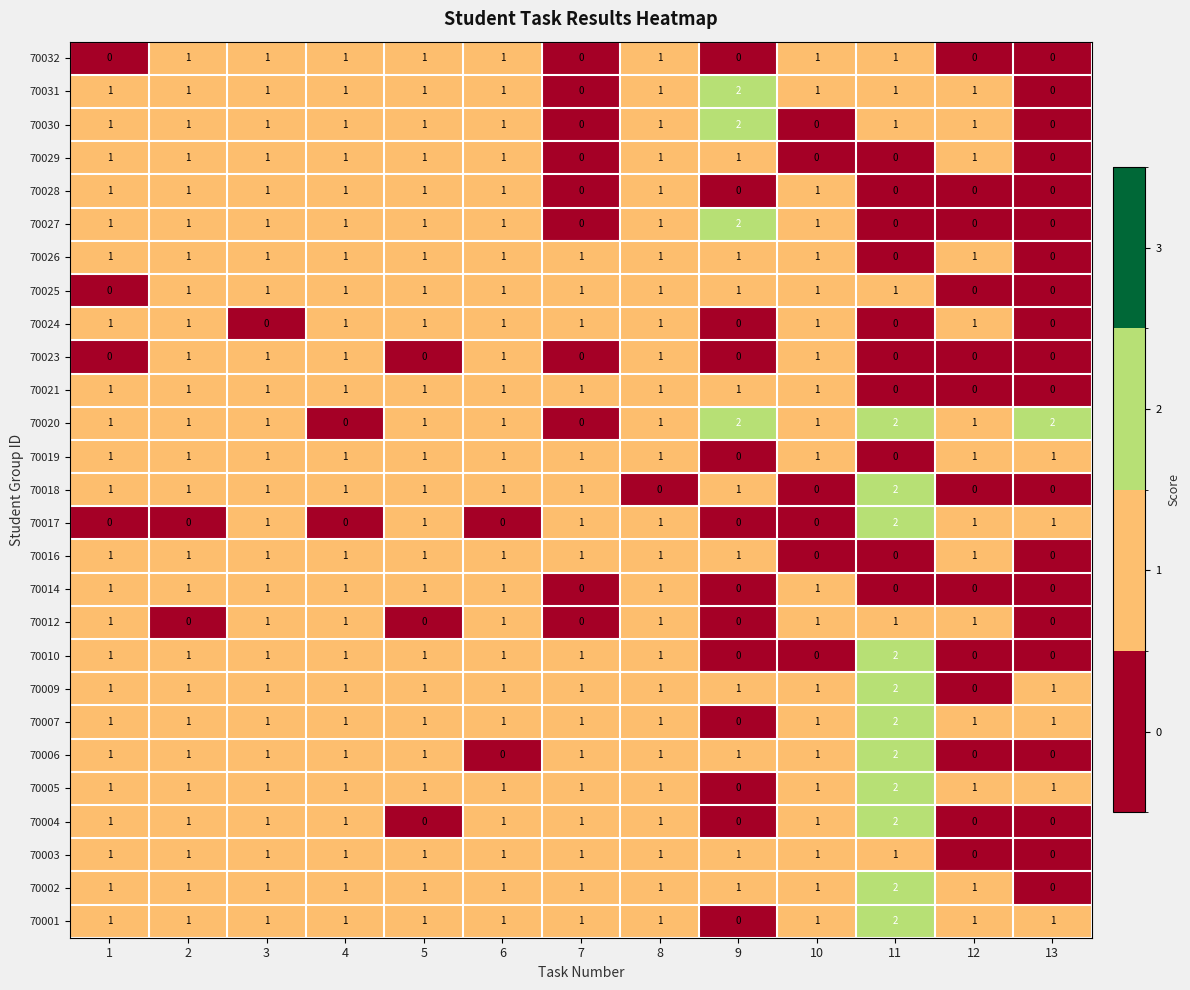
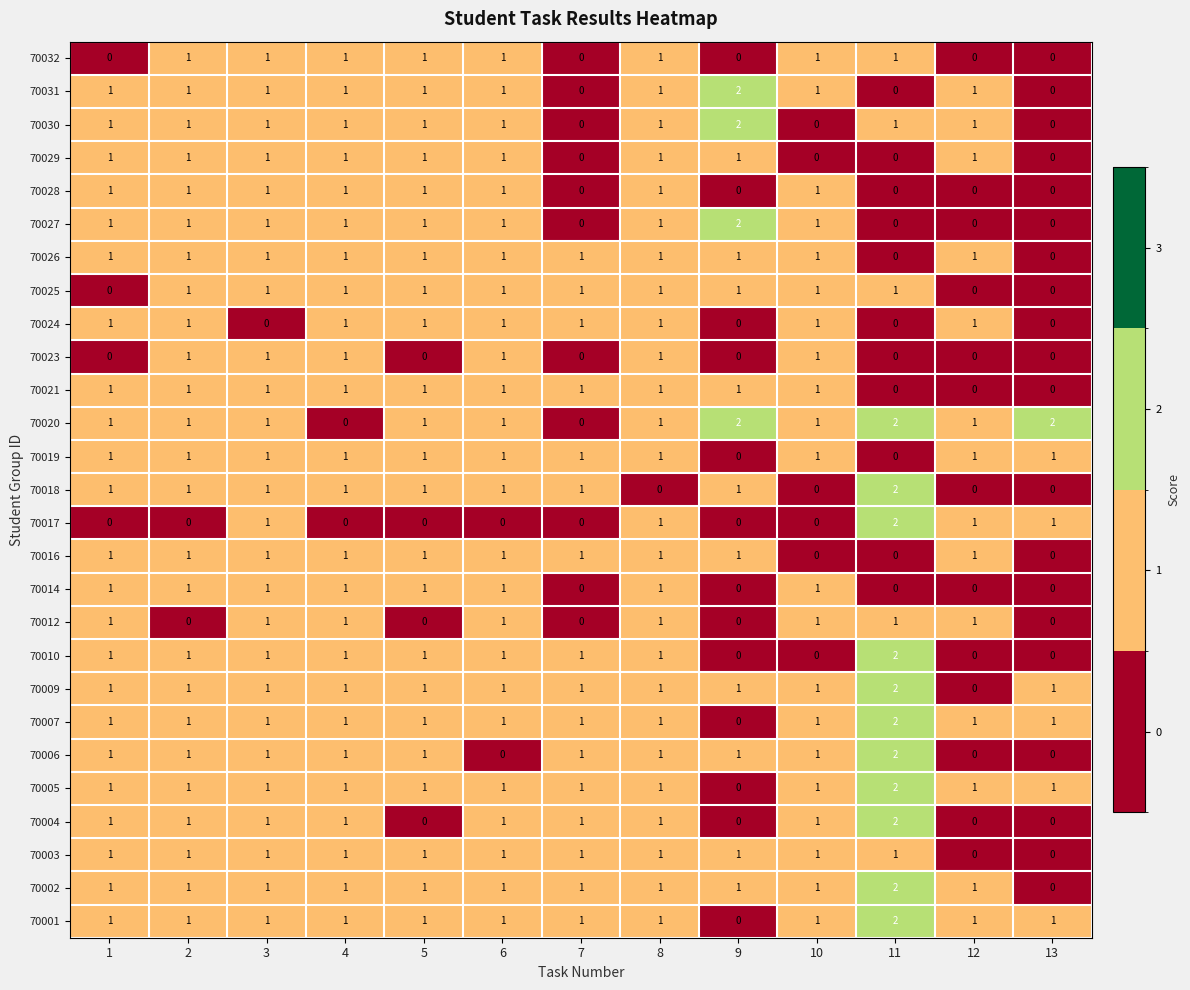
  {
    "70031": {
      "1": 1,
      "2": 1,
      "3": 1,
      "4": 1,
      "5": 1,
      "6": 1,
      "7": 0,
      "8": 1,
      "9": 2,
      "10": 1,
-     "11": 1,
+     "11": 0,
      "12": 1,
      "13": 0
    },
    "70017": {
      "1": 0,
      "2": 0,
      "3": 1,
      "4": 0,
-     "5": 1,
+     "5": 0,
      "6": 0,
-     "7": 1,
+     "7": 0,
      "8": 1,
      "9": 0,
      "10": 0,
      "11": 2,
      "12": 1,
      "13": 1
    }
  }
